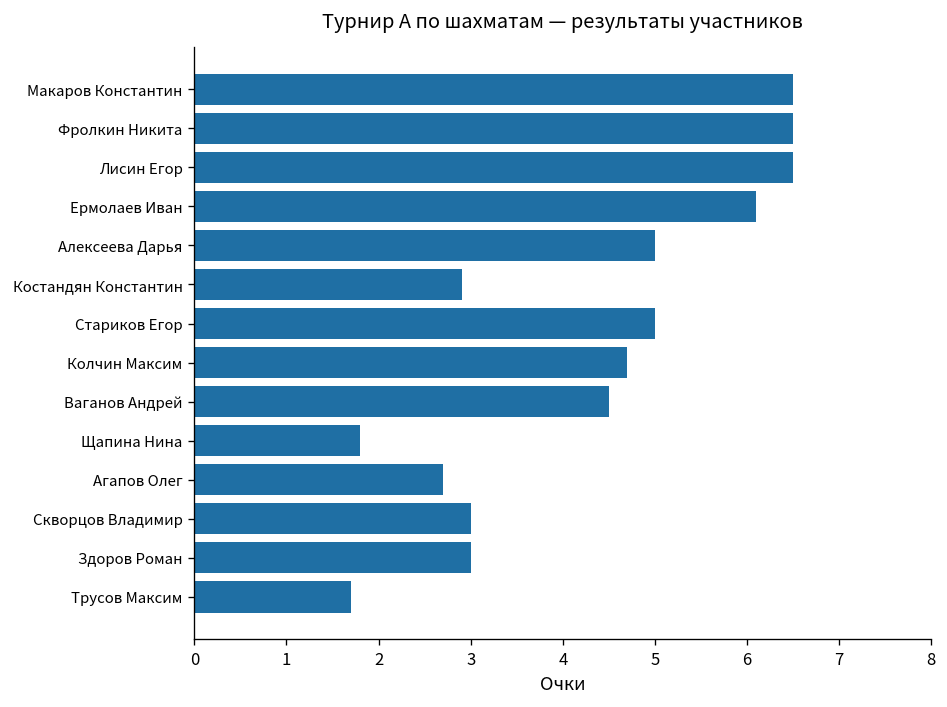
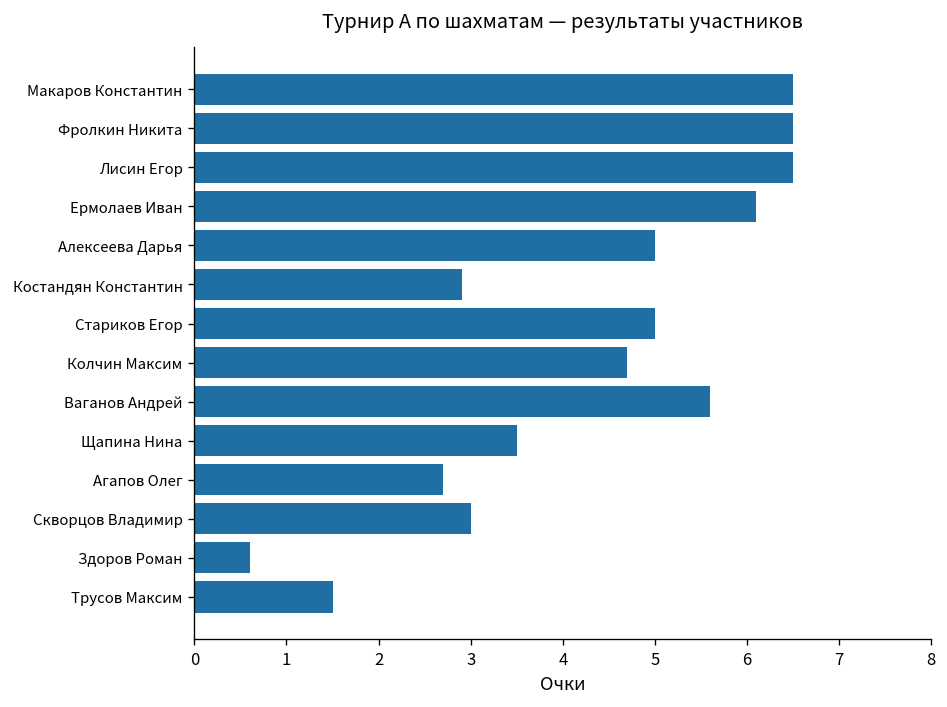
  {
    "Макаров Константин": 6.5,
    "Фролкин Никита": 6.5,
    "Лисин Егор": 6.5,
    "Ермолаев Иван": 6.1,
    "Алексеева Дарья": 5.0,
    "Костандян Константин": 2.9,
    "Стариков Егор": 5.0,
    "Колчин Максим": 4.7,
-   "Ваганов Андрей": 4.5,
-   "Щапина Нина": 1.8,
+   "Ваганов Андрей": 5.6,
+   "Щапина Нина": 3.5,
    "Агапов Олег": 2.7,
    "Скворцов Владимир": 3.0,
-   "Здоров Роман": 3.0,
-   "Трусов Максим": 1.7
+   "Здоров Роман": 0.6,
+   "Трусов Максим": 1.5
  }
